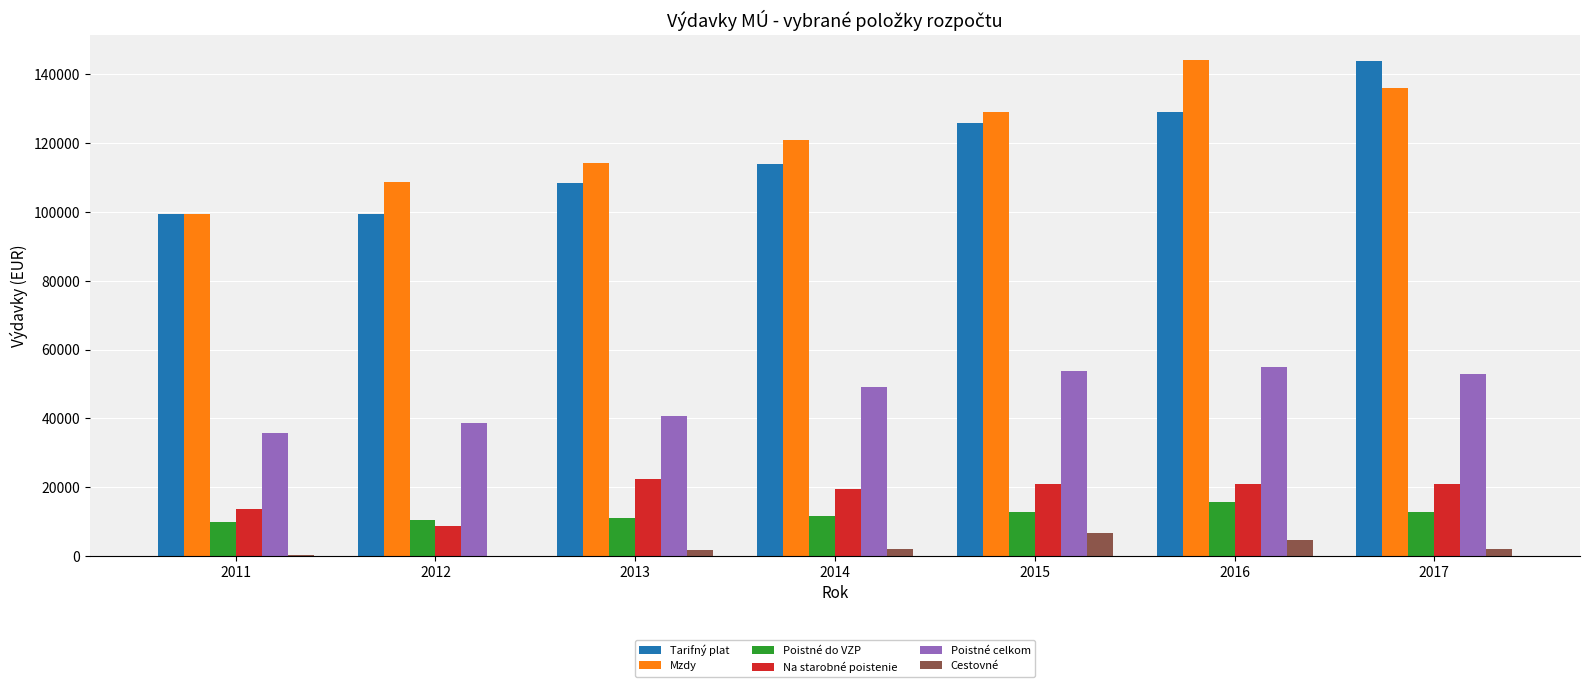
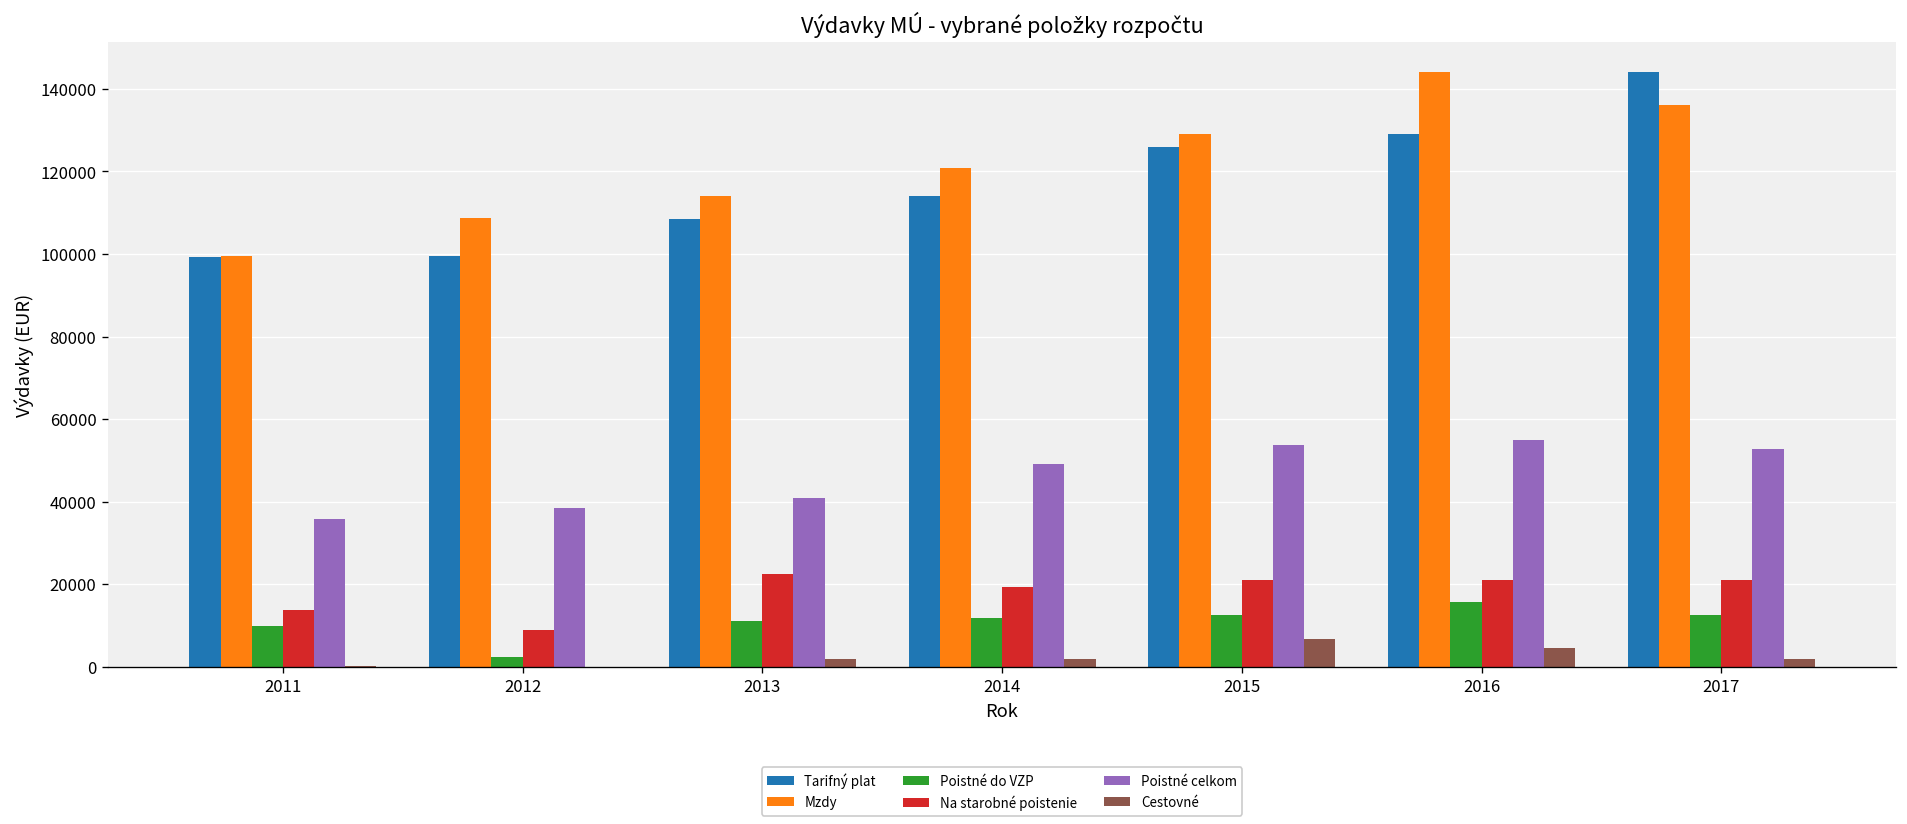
  {
    "Tarifný plat": {
      "2011": 99000,
      "2012": 100000,
      "2013": 109000,
      "2014": 114000,
      "2015": 126000,
      "2016": 129000,
      "2017": 144000
    },
    "Mzdy": {
      "2011": 100000,
      "2012": 109000,
      "2013": 114000,
      "2014": 121000,
      "2015": 129000,
      "2016": 144000,
      "2017": 136000
    },
    "Poistné do VZP": {
      "2011": 10000,
-     "2012": 11000,
+     "2012": 2000,
      "2013": 11000,
      "2014": 12000,
      "2015": 13000,
      "2016": 16000,
      "2017": 13000
    },
    "Na starobné poistenie": {
      "2011": 14000,
      "2012": 9000,
      "2013": 22000,
      "2014": 19000,
      "2015": 21000,
      "2016": 21000,
      "2017": 21000
    },
    "Poistné celkom": {
      "2011": 36000,
      "2012": 39000,
      "2013": 41000,
      "2014": 49000,
      "2015": 54000,
      "2016": 55000,
      "2017": 53000
    },
    "Cestovné": {
      "2013": 2000,
      "2014": 2000,
      "2015": 7000,
      "2016": 5000,
      "2017": 2000
    }
  }
